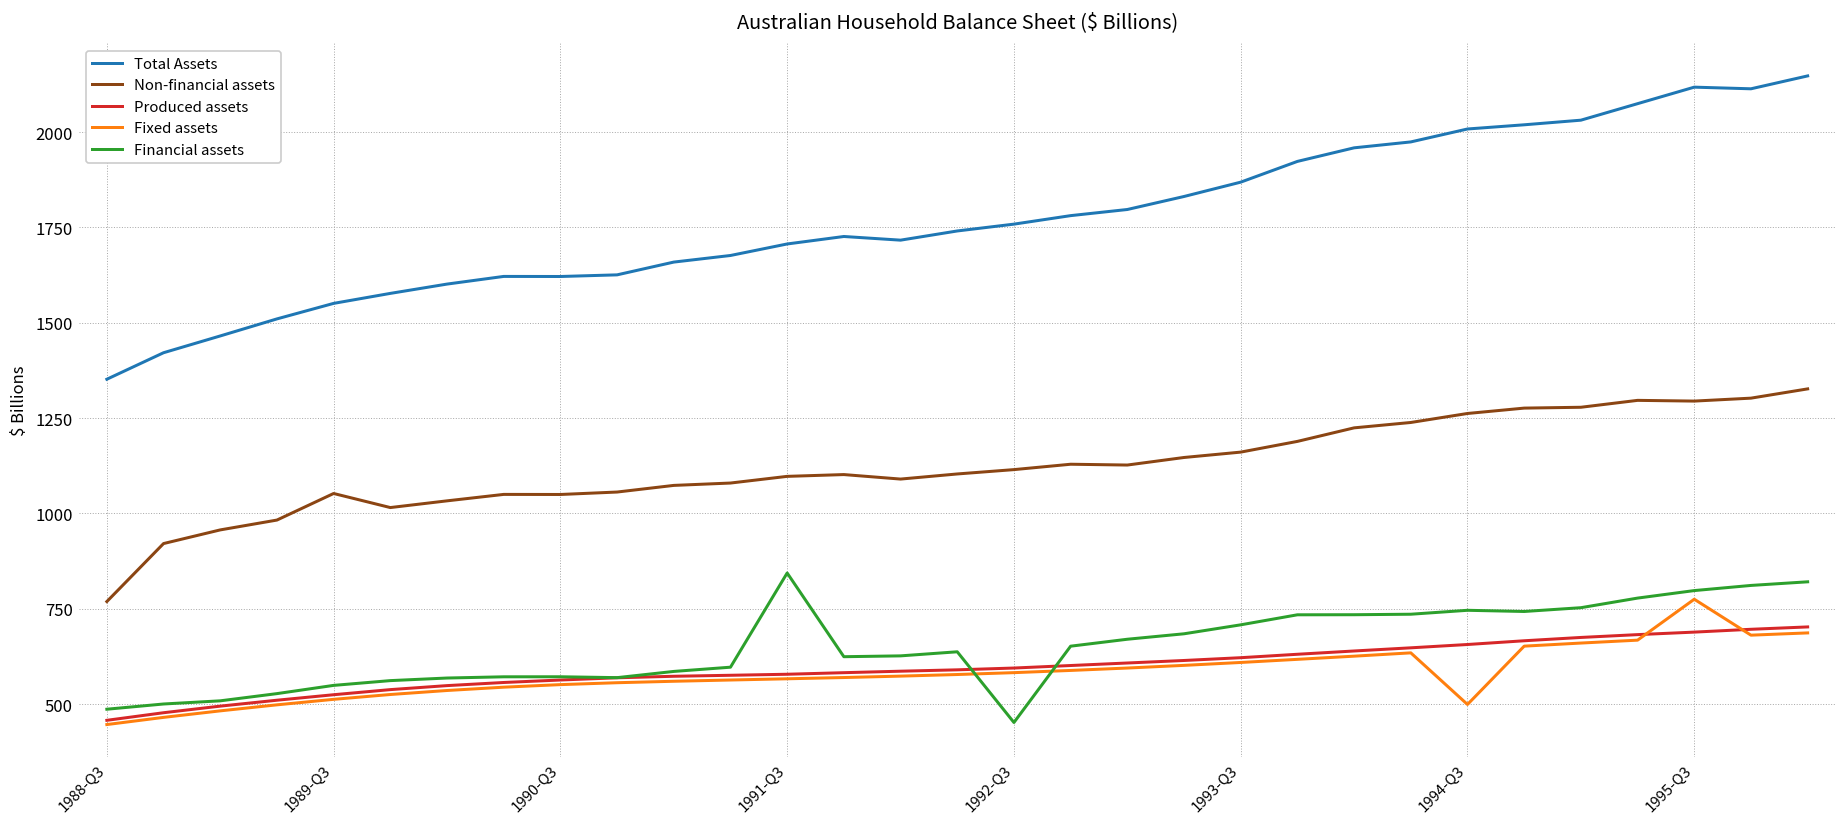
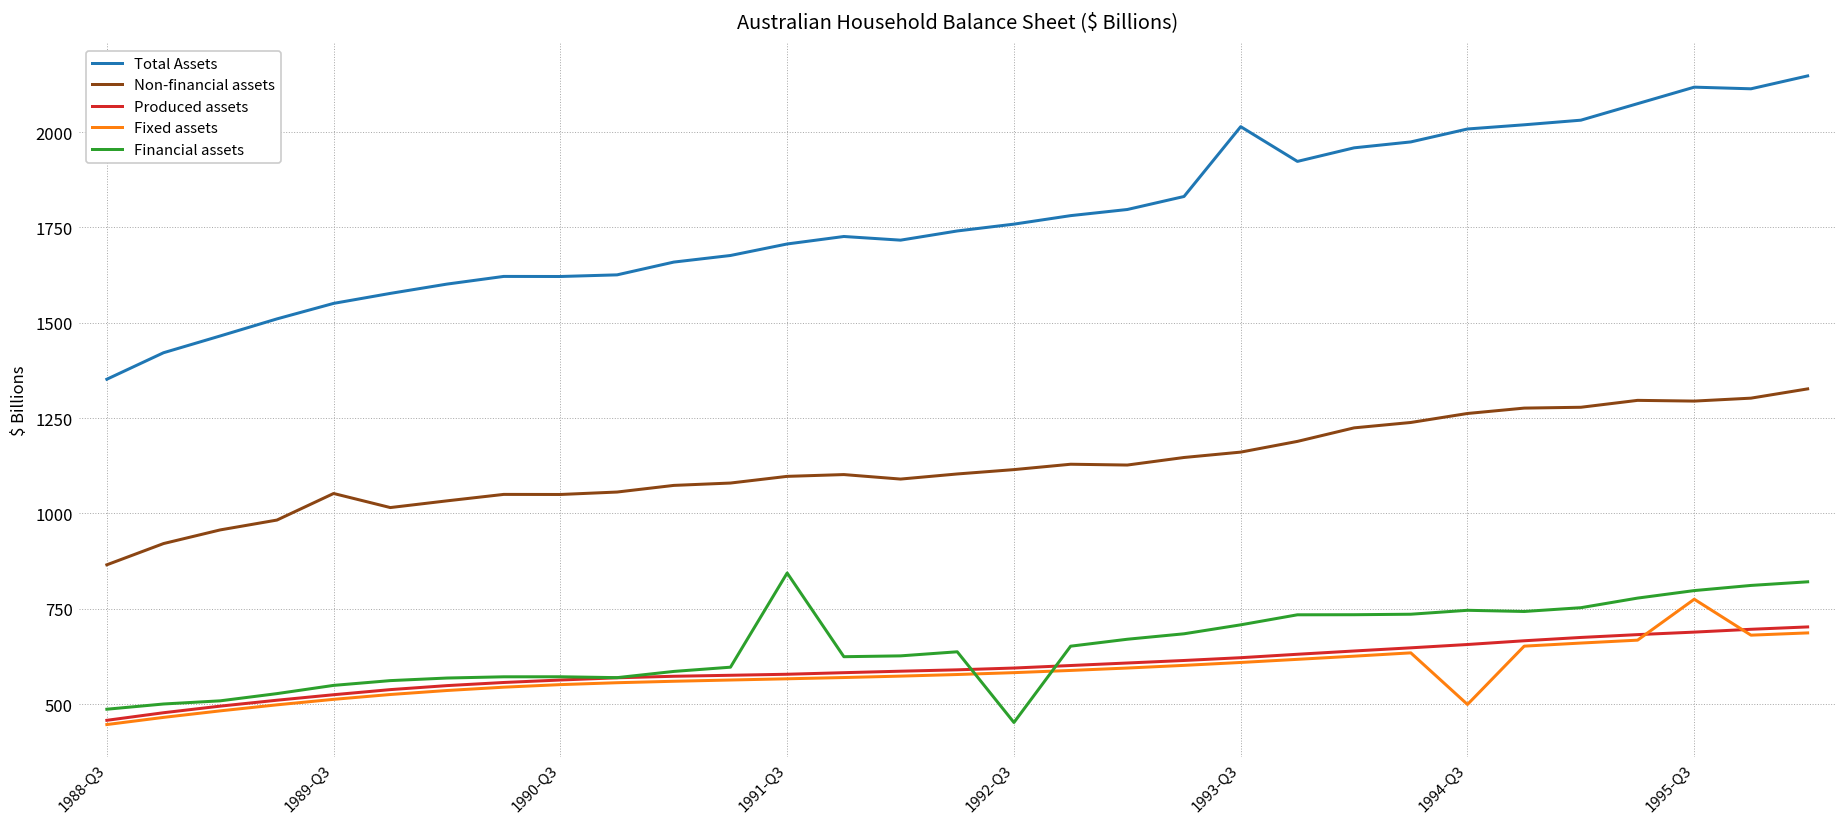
  {
    "Total Assets": {
      "1988-Q3": 1350,
      "1989-Q3": 1550,
      "1990-Q3": 1620,
      "1991-Q3": 1710,
      "1992-Q3": 1760,
-     "1993-Q3": 1870,
+     "1993-Q3": 2010,
      "1994-Q3": 2010,
      "1995-Q3": 2120
    },
    "Non-financial assets": {
-     "1988-Q3": 770,
+     "1988-Q3": 870,
      "1989-Q3": 1050,
      "1990-Q3": 1050,
      "1991-Q3": 1100,
      "1992-Q3": 1110,
      "1993-Q3": 1160,
      "1994-Q3": 1260,
      "1995-Q3": 1290
    },
    "Produced assets": {
      "1988-Q3": 460,
      "1989-Q3": 520,
      "1990-Q3": 560,
      "1991-Q3": 580,
      "1992-Q3": 590,
      "1993-Q3": 620,
      "1994-Q3": 660,
      "1995-Q3": 690
    },
    "Fixed assets": {
      "1988-Q3": 450,
      "1989-Q3": 510,
      "1990-Q3": 550,
      "1991-Q3": 570,
      "1992-Q3": 580,
      "1993-Q3": 610,
      "1994-Q3": 500,
      "1995-Q3": 780
    },
    "Financial assets": {
      "1988-Q3": 490,
      "1989-Q3": 550,
      "1990-Q3": 570,
      "1991-Q3": 840,
      "1992-Q3": 450,
      "1993-Q3": 710,
      "1994-Q3": 750,
      "1995-Q3": 800
    }
  }
